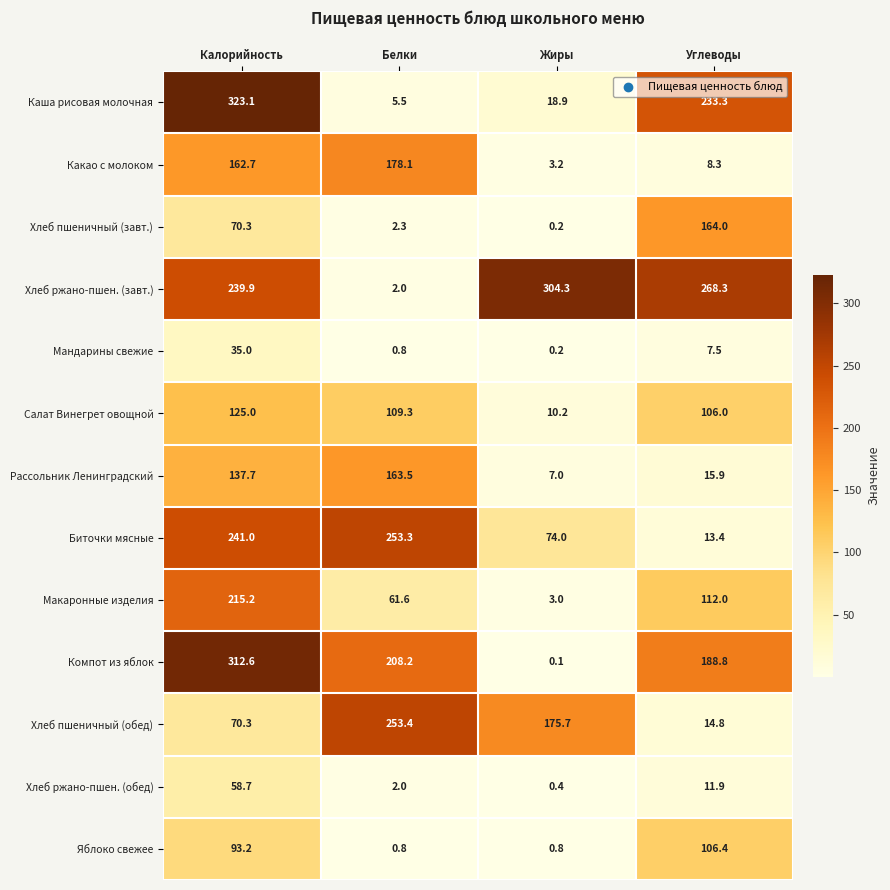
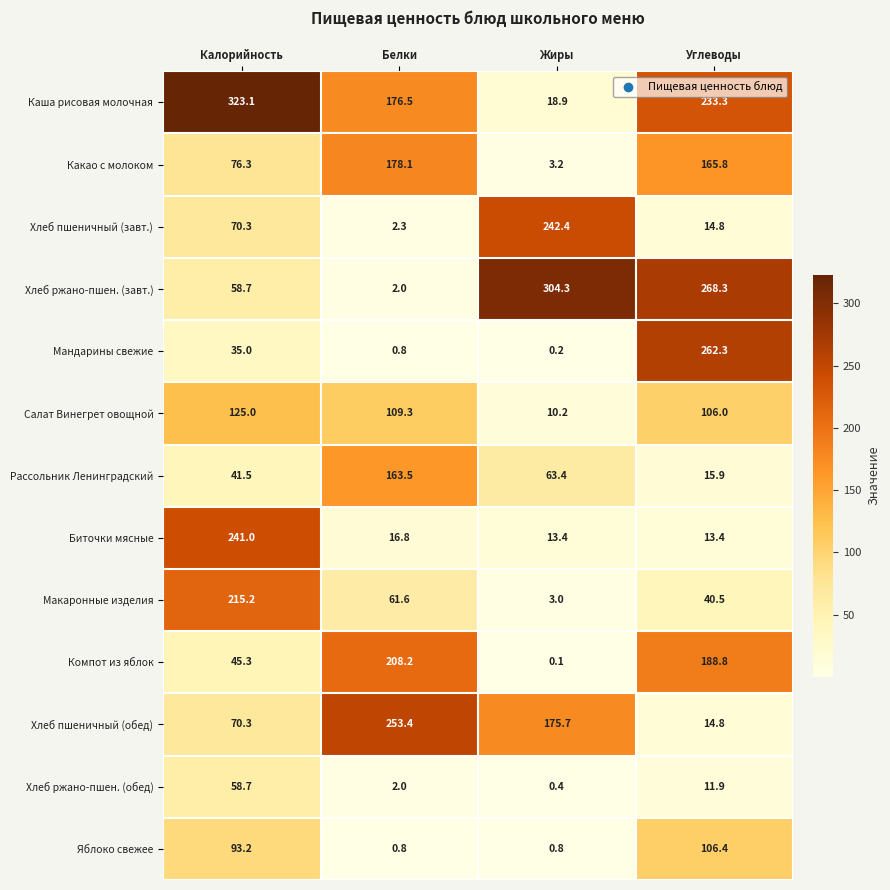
  {
    "Каша рисовая молочная": {
      "Калорийность": 323.1,
-     "Белки": 5.5,
+     "Белки": 176.5,
      "Жиры": 18.9,
      "Углеводы": 233.3
    },
    "Какао с молоком": {
-     "Калорийность": 162.7,
+     "Калорийность": 76.3,
      "Белки": 178.1,
      "Жиры": 3.2,
-     "Углеводы": 8.3
+     "Углеводы": 165.8
    },
    "Хлеб пшеничный (завт.)": {
      "Калорийность": 70.3,
      "Белки": 2.3,
-     "Жиры": 0.2,
-     "Углеводы": 164.0
+     "Жиры": 242.4,
+     "Углеводы": 14.8
    },
    "Хлеб ржано-пшен. (завт.)": {
-     "Калорийность": 239.9,
+     "Калорийность": 58.7,
      "Белки": 2.0,
      "Жиры": 304.3,
      "Углеводы": 268.3
    },
    "Мандарины свежие": {
      "Калорийность": 35.0,
      "Белки": 0.8,
      "Жиры": 0.2,
-     "Углеводы": 7.5
+     "Углеводы": 262.3
    },
    "Салат Винегрет овощной": {
      "Калорийность": 125.0,
      "Белки": 109.3,
      "Жиры": 10.2,
      "Углеводы": 106.0
    },
    "Рассольник Ленинградский": {
-     "Калорийность": 137.7,
+     "Калорийность": 41.5,
      "Белки": 163.5,
-     "Жиры": 7.0,
+     "Жиры": 63.4,
      "Углеводы": 15.9
    },
    "Биточки мясные": {
      "Калорийность": 241.0,
-     "Белки": 253.3,
-     "Жиры": 74.0,
+     "Белки": 16.8,
+     "Жиры": 13.4,
      "Углеводы": 13.4
    },
    "Макаронные изделия": {
      "Калорийность": 215.2,
      "Белки": 61.6,
      "Жиры": 3.0,
-     "Углеводы": 112.0
+     "Углеводы": 40.5
    },
    "Компот из яблок": {
-     "Калорийность": 312.6,
+     "Калорийность": 45.3,
      "Белки": 208.2,
      "Жиры": 0.1,
      "Углеводы": 188.8
    },
    "Хлеб пшеничный (обед)": {
      "Калорийность": 70.3,
      "Белки": 253.4,
      "Жиры": 175.7,
      "Углеводы": 14.8
    },
    "Хлеб ржано-пшен. (обед)": {
      "Калорийность": 58.7,
      "Белки": 2.0,
      "Жиры": 0.4,
      "Углеводы": 11.9
    },
    "Яблоко свежее": {
      "Калорийность": 93.2,
      "Белки": 0.8,
      "Жиры": 0.8,
      "Углеводы": 106.4
    }
  }
